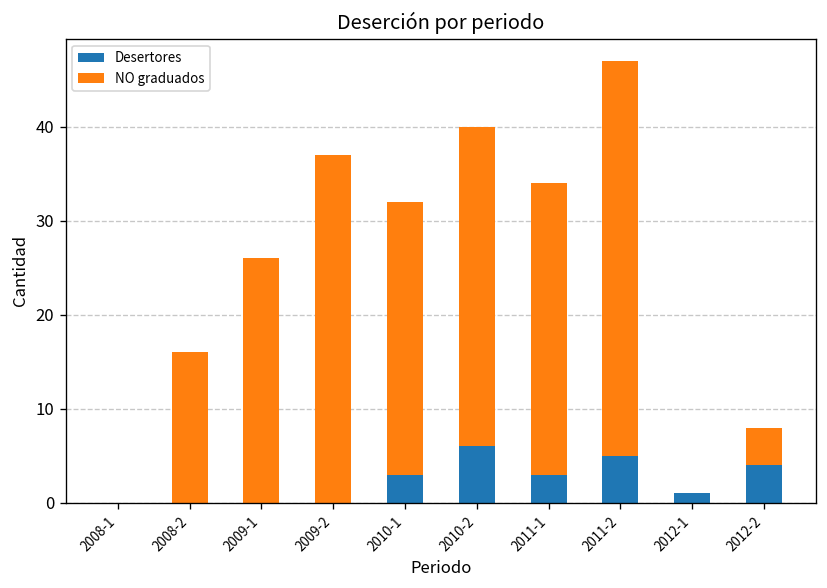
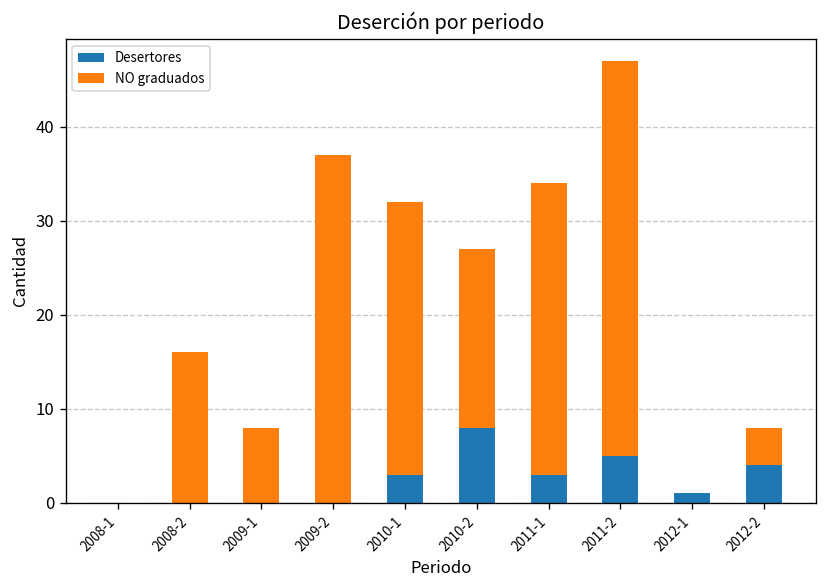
  {
    "Desertores": {
      "2008-1": 0,
      "2008-2": 0,
      "2009-1": 0,
      "2009-2": 0,
      "2010-1": 3,
-     "2010-2": 6,
+     "2010-2": 8,
      "2011-1": 3,
      "2011-2": 5,
      "2012-1": 1,
      "2012-2": 4
    },
    "NO graduados": {
      "2008-1": 0,
      "2008-2": 16,
-     "2009-1": 26,
+     "2009-1": 8,
      "2009-2": 37,
      "2010-1": 29,
-     "2010-2": 34,
+     "2010-2": 19,
      "2011-1": 31,
      "2011-2": 42,
      "2012-1": 0,
      "2012-2": 4
    }
  }
